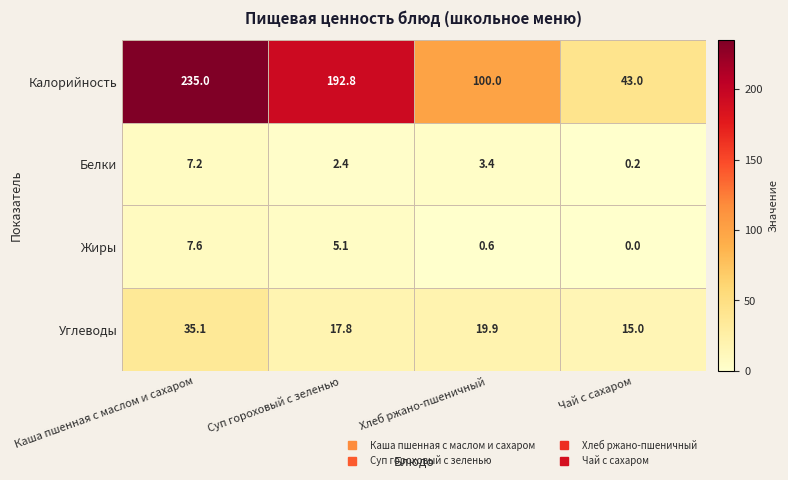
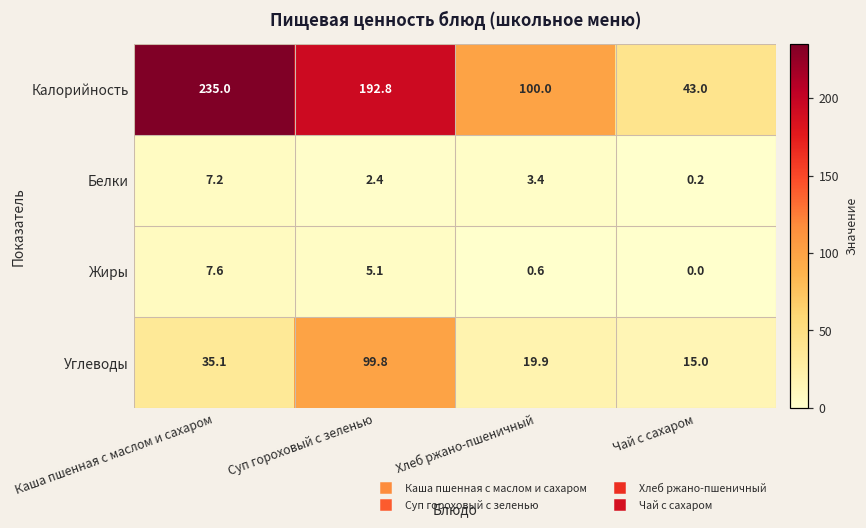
  {
    "Калорийность": {
      "Каша пшенная с маслом и сахаром": 235.0,
      "Суп гороховый с зеленью": 192.8,
      "Хлеб ржано-пшеничный": 100.0,
      "Чай с сахаром": 43.0
    },
    "Белки": {
      "Каша пшенная с маслом и сахаром": 7.2,
      "Суп гороховый с зеленью": 2.4,
      "Хлеб ржано-пшеничный": 3.4,
      "Чай с сахаром": 0.2
    },
    "Жиры": {
      "Каша пшенная с маслом и сахаром": 7.6,
      "Суп гороховый с зеленью": 5.1,
      "Хлеб ржано-пшеничный": 0.6,
      "Чай с сахаром": 0.0
    },
    "Углеводы": {
      "Каша пшенная с маслом и сахаром": 35.1,
-     "Суп гороховый с зеленью": 17.8,
+     "Суп гороховый с зеленью": 99.8,
      "Хлеб ржано-пшеничный": 19.9,
      "Чай с сахаром": 15.0
    }
  }
